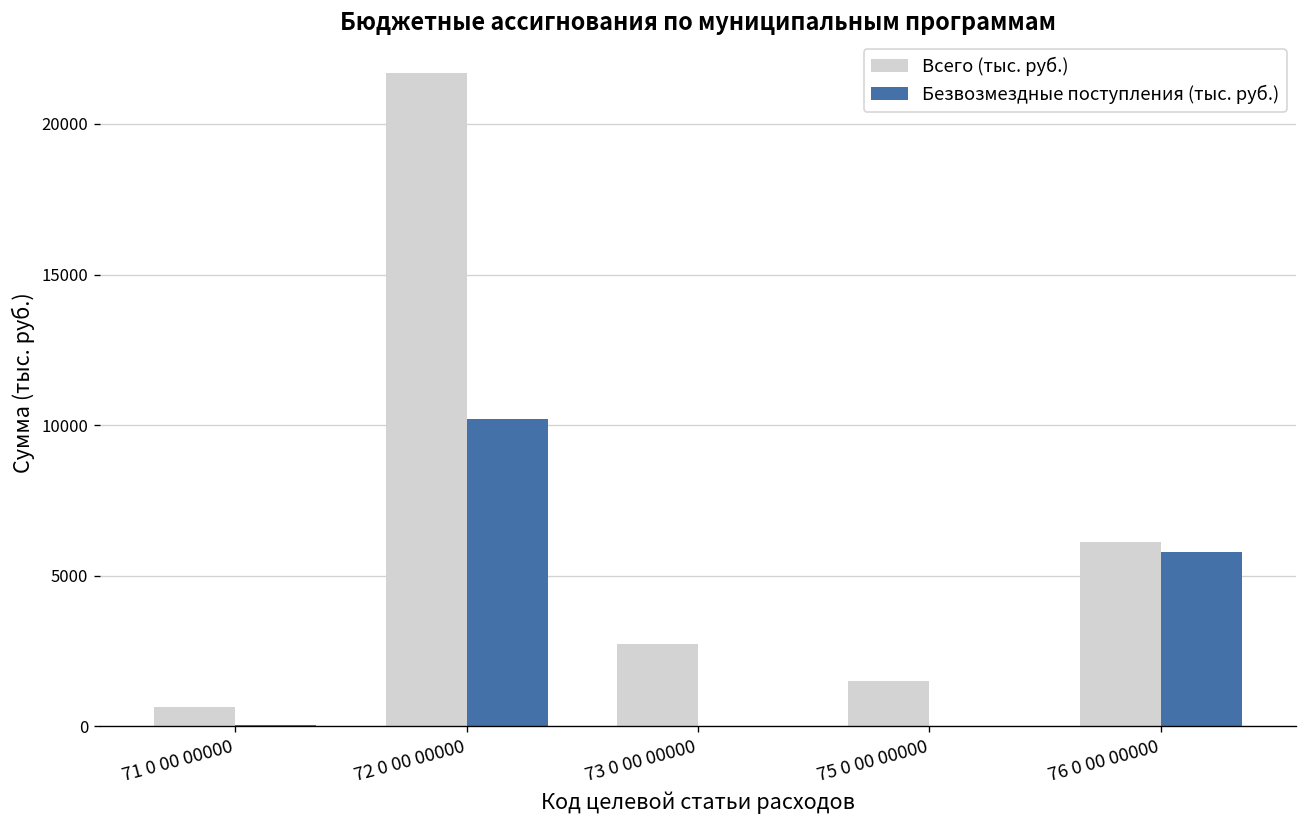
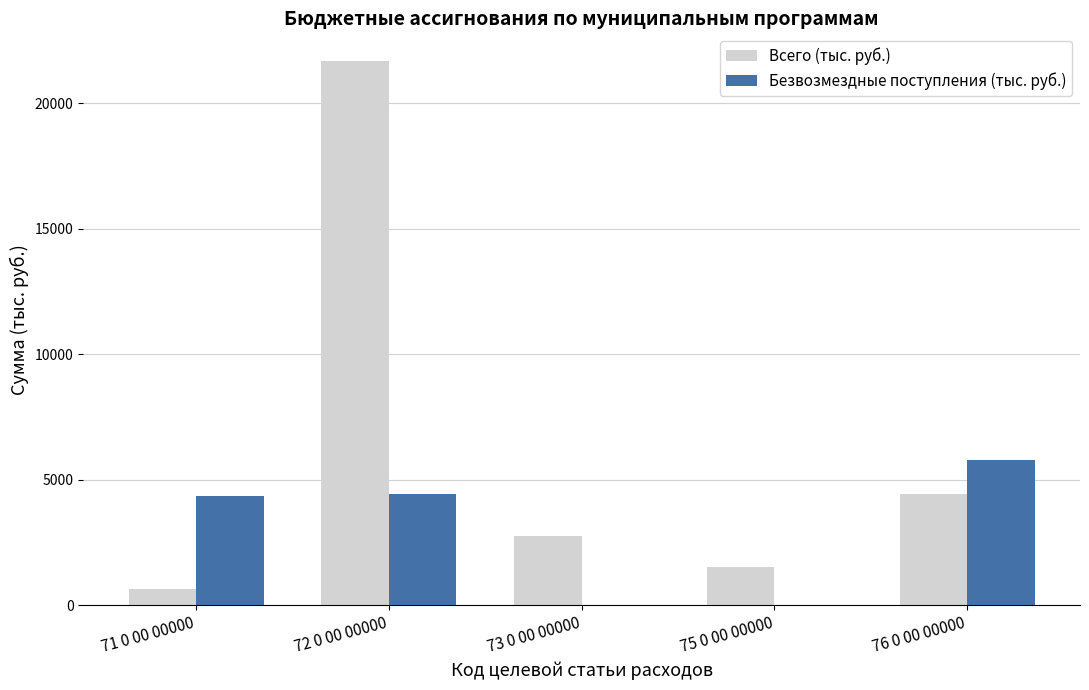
  {
    "Всего (тыс. руб.)": {
      "71 0 00 00000": 600,
      "72 0 00 00000": 21700,
      "73 0 00 00000": 2700,
      "75 0 00 00000": 1500,
-     "76 0 00 00000": 6100
+     "76 0 00 00000": 4400
    },
    "Безвозмездные поступления (тыс. руб.)": {
-     "71 0 00 00000": 0,
-     "72 0 00 00000": 10200,
+     "71 0 00 00000": 4400,
+     "72 0 00 00000": 4400,
      "73 0 00 00000": 0,
      "75 0 00 00000": 0,
      "76 0 00 00000": 5800
    }
  }
